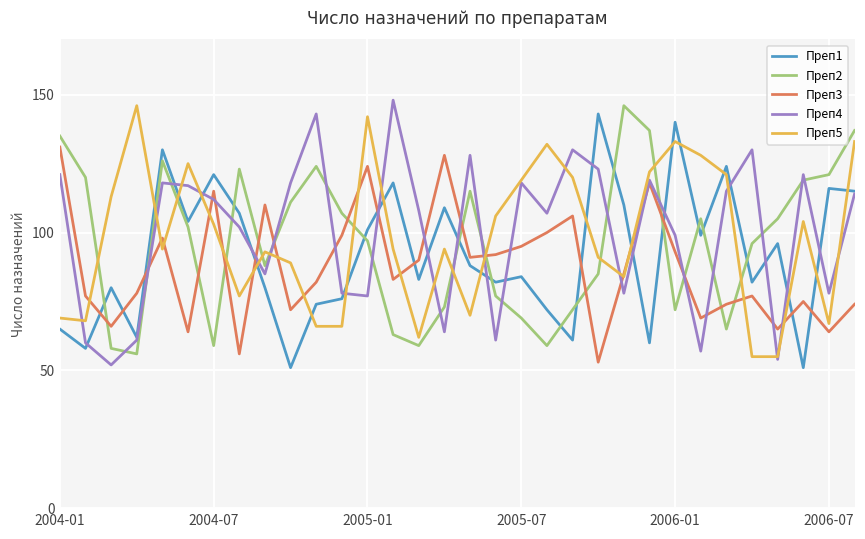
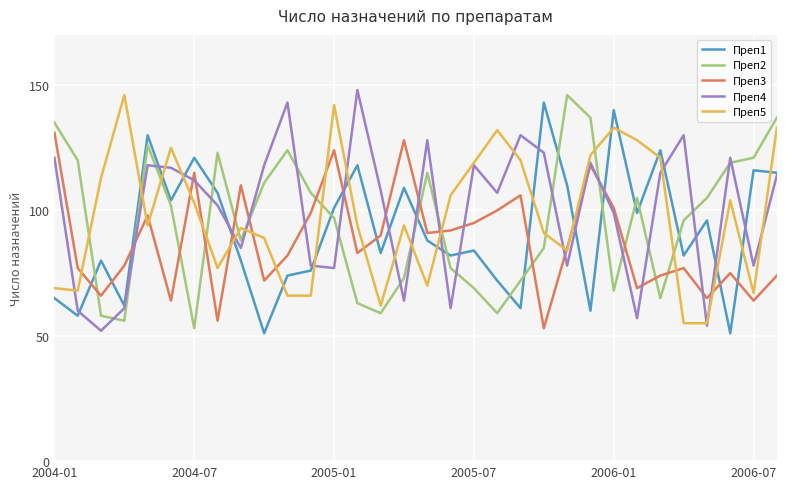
  {
    "Преп1": {
      "2004-01": 65,
      "2004-07": 121,
      "2005-01": 101,
      "2005-07": 84,
      "2006-01": 140,
      "2006-07": 116
    },
    "Преп2": {
      "2004-01": 135,
-     "2004-07": 59,
+     "2004-07": 53,
      "2005-01": 97,
      "2005-07": 69,
-     "2006-01": 72,
+     "2006-01": 68,
      "2006-07": 121
    },
    "Преп3": {
      "2004-01": 131,
      "2004-07": 115,
      "2005-01": 124,
      "2005-07": 95,
-     "2006-01": 93,
+     "2006-01": 101,
      "2006-07": 64
    },
    "Преп4": {
      "2004-01": 121,
      "2004-07": 112,
      "2005-01": 77,
      "2006-01": 99,
      "2006-07": 78
    },
    "Преп5": {
      "2004-01": 69,
      "2004-07": 103,
      "2005-01": 142,
      "2006-01": 133,
      "2006-07": 67
    }
  }
